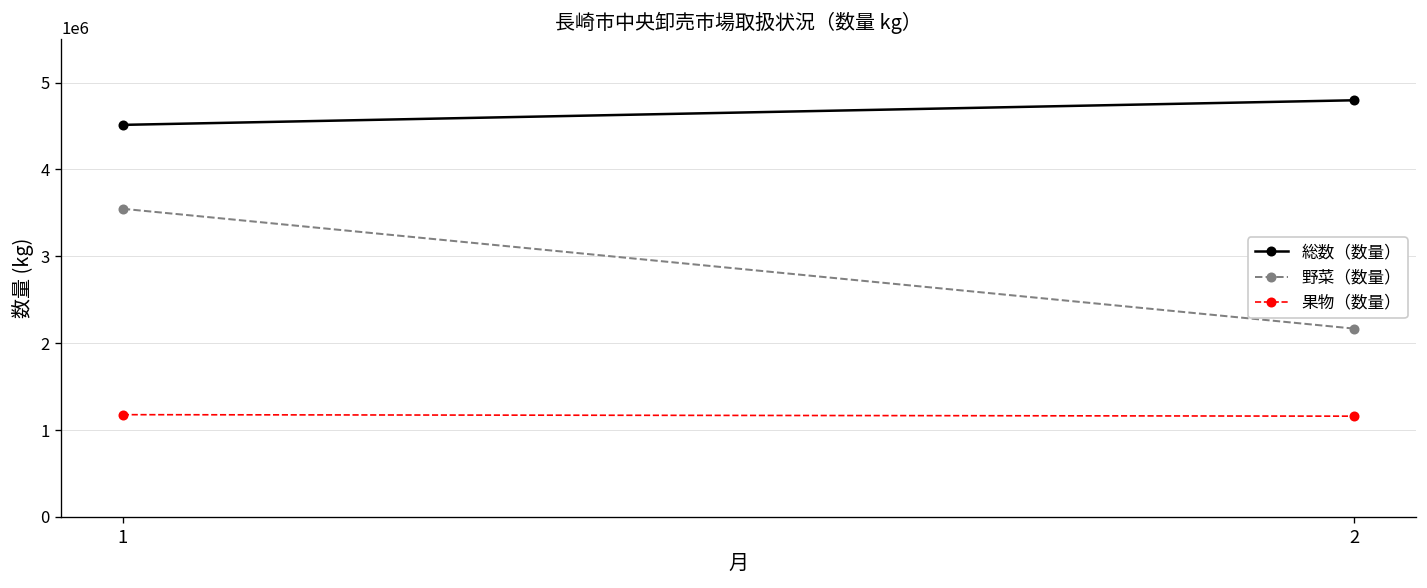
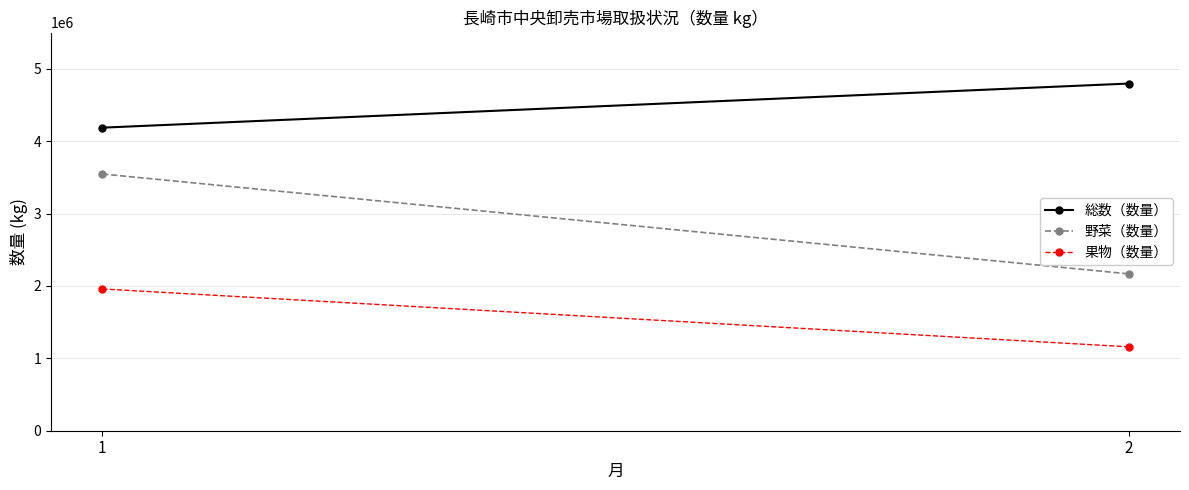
  {
    "総数（数量）": {
-     "1": 4500000,
+     "1": 4200000,
      "2": 4800000
    },
    "野菜（数量）": {
      "1": 3500000,
      "2": 2200000
    },
    "果物（数量）": {
-     "1": 1200000,
+     "1": 2000000,
      "2": 1200000
    }
  }
